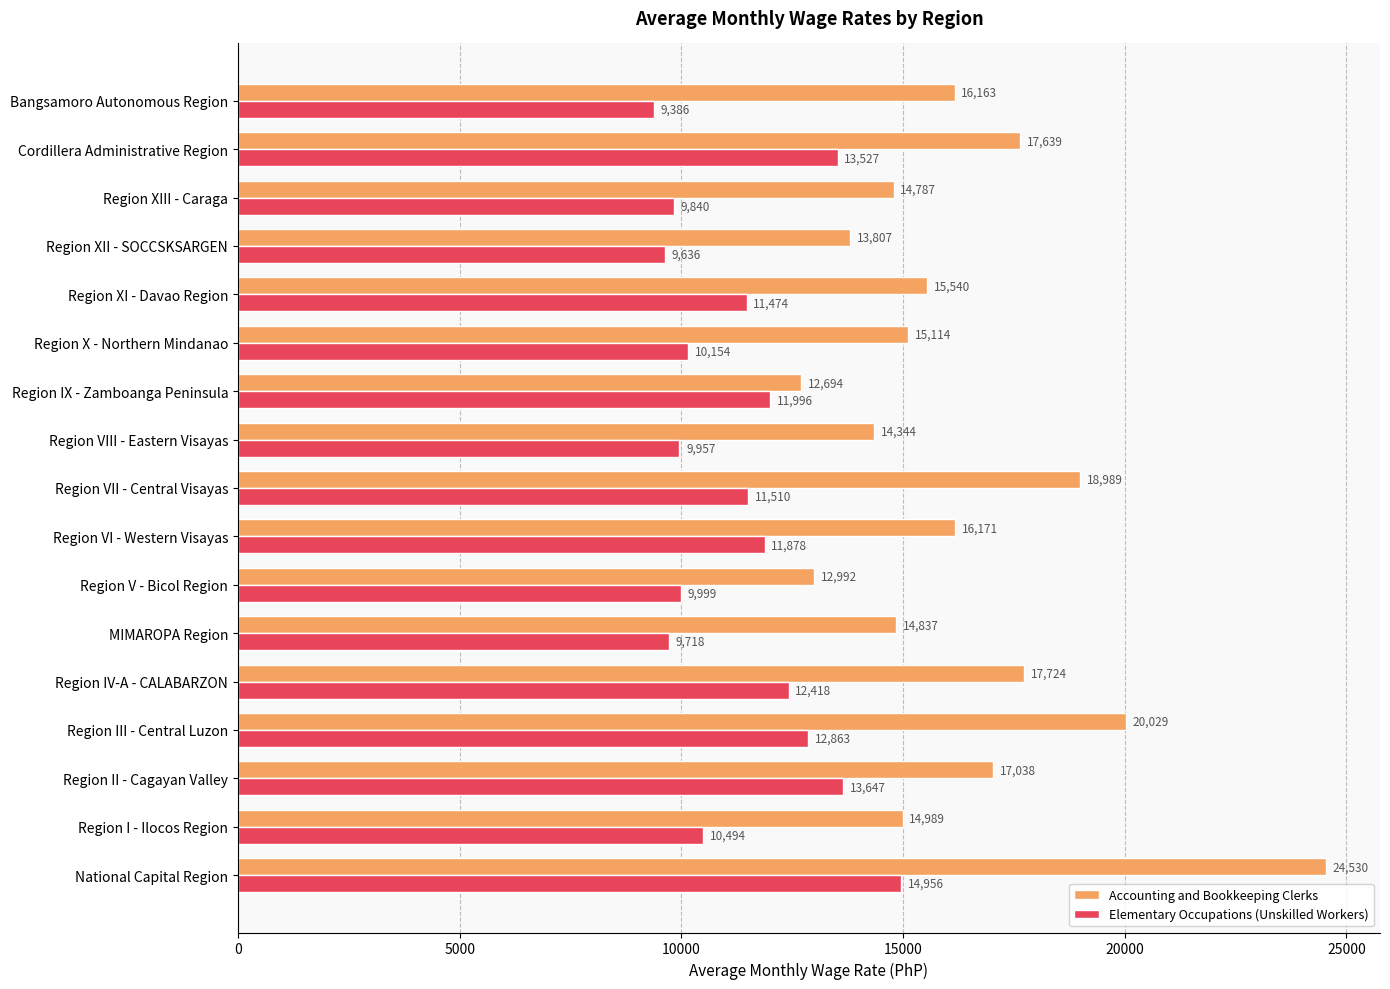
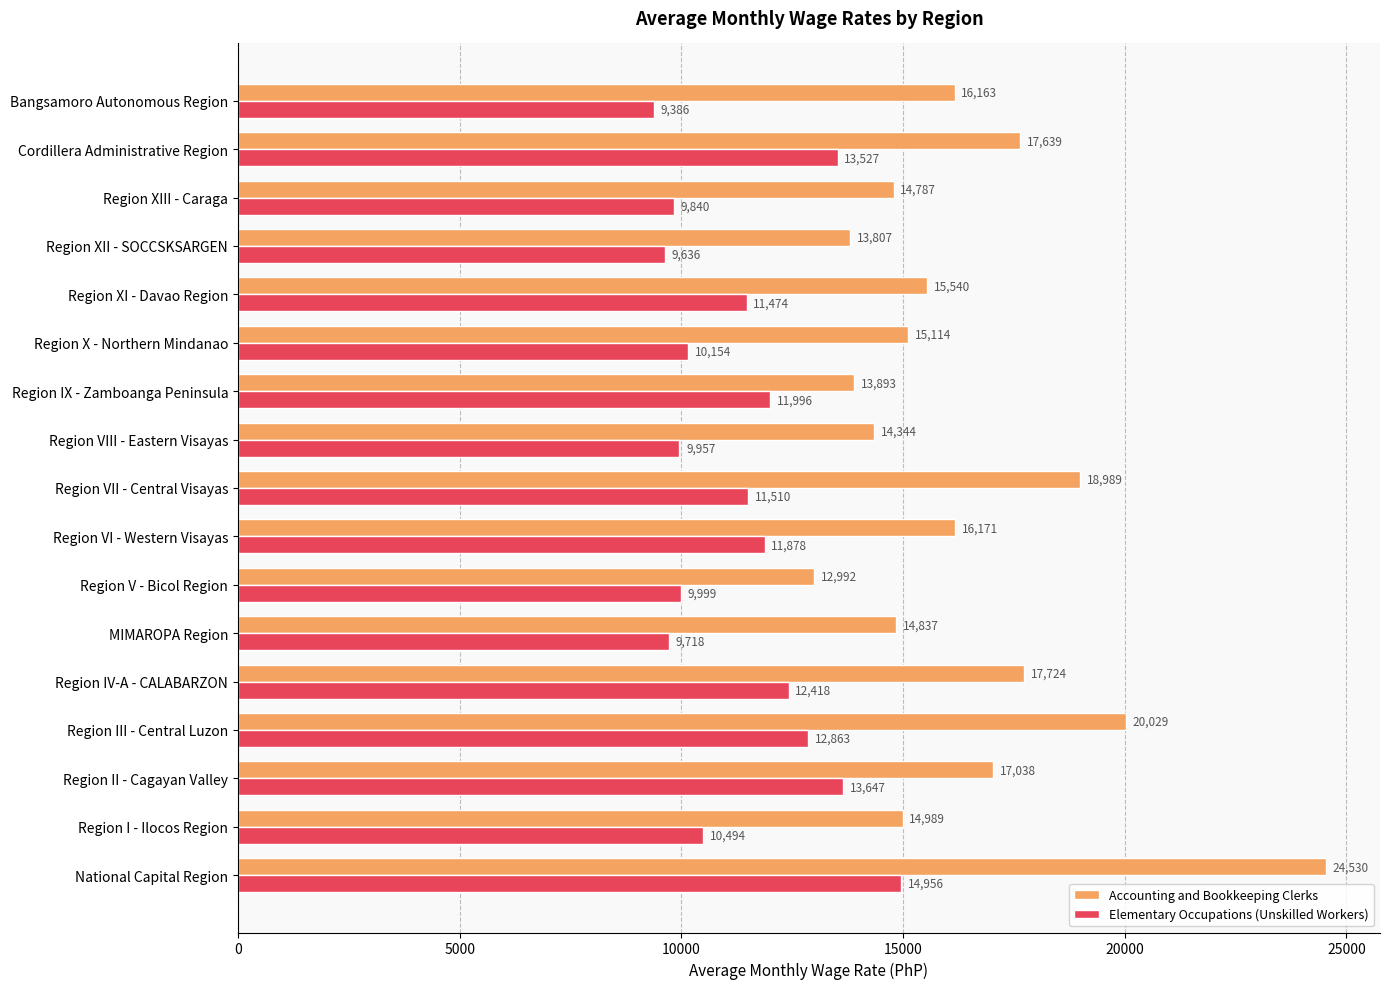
  {
    "Accounting and Bookkeeping Clerks": {
      "Bangsamoro Autonomous Region": "16,163",
      "Cordillera Administrative Region": "17,639",
      "Region XIII - Caraga": "14,787",
      "Region XII - SOCCSKSARGEN": "13,807",
      "Region XI - Davao Region": "15,540",
      "Region X - Northern Mindanao": "15,114",
-     "Region IX - Zamboanga Peninsula": "12,694",
+     "Region IX - Zamboanga Peninsula": "13,893",
      "Region VIII - Eastern Visayas": "14,344",
      "Region VII - Central Visayas": "18,989",
      "Region VI - Western Visayas": "16,171",
      "Region V - Bicol Region": "12,992",
      "MIMAROPA Region": "14,837",
      "Region IV-A - CALABARZON": "17,724",
      "Region III - Central Luzon": "20,029",
      "Region II - Cagayan Valley": "17,038",
      "Region I - Ilocos Region": "14,989",
      "National Capital Region": "24,530"
    },
    "Elementary Occupations (Unskilled Workers)": {
      "Bangsamoro Autonomous Region": "9,386",
      "Cordillera Administrative Region": "13,527",
      "Region XIII - Caraga": "9,840",
      "Region XII - SOCCSKSARGEN": "9,636",
      "Region XI - Davao Region": "11,474",
      "Region X - Northern Mindanao": "10,154",
      "Region IX - Zamboanga Peninsula": "11,996",
      "Region VIII - Eastern Visayas": "9,957",
      "Region VII - Central Visayas": "11,510",
      "Region VI - Western Visayas": "11,878",
      "Region V - Bicol Region": "9,999",
      "MIMAROPA Region": "9,718",
      "Region IV-A - CALABARZON": "12,418",
      "Region III - Central Luzon": "12,863",
      "Region II - Cagayan Valley": "13,647",
      "Region I - Ilocos Region": "10,494",
      "National Capital Region": "14,956"
    }
  }
